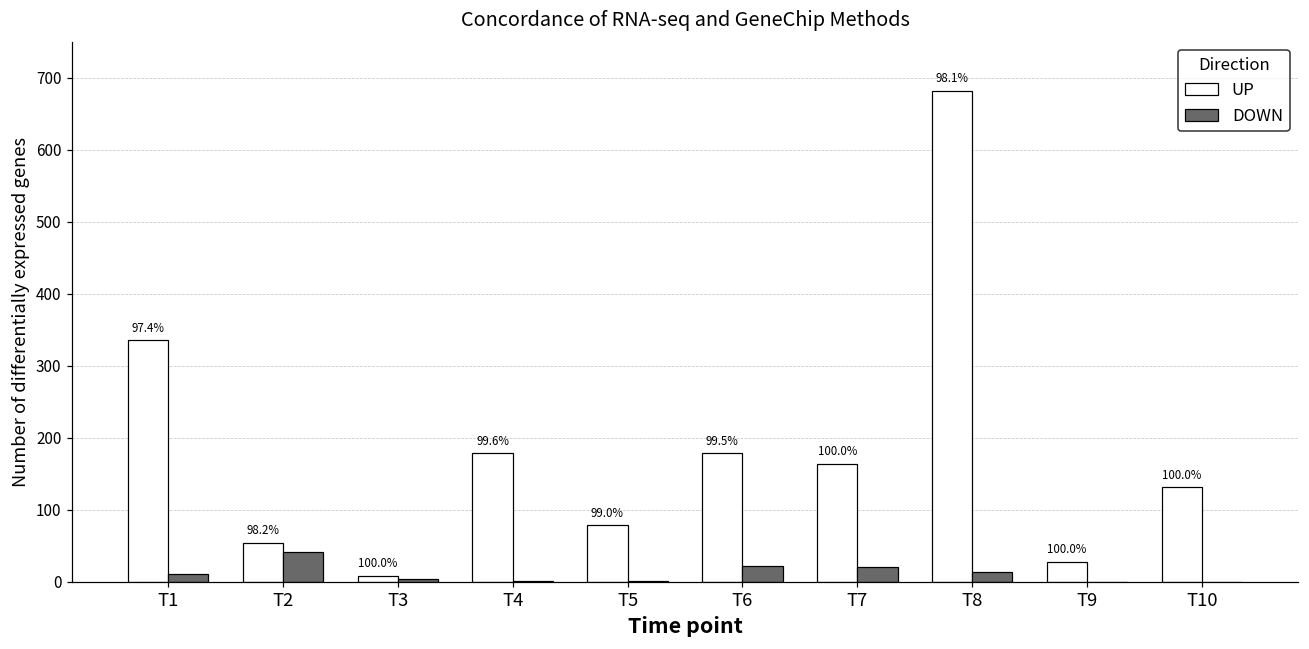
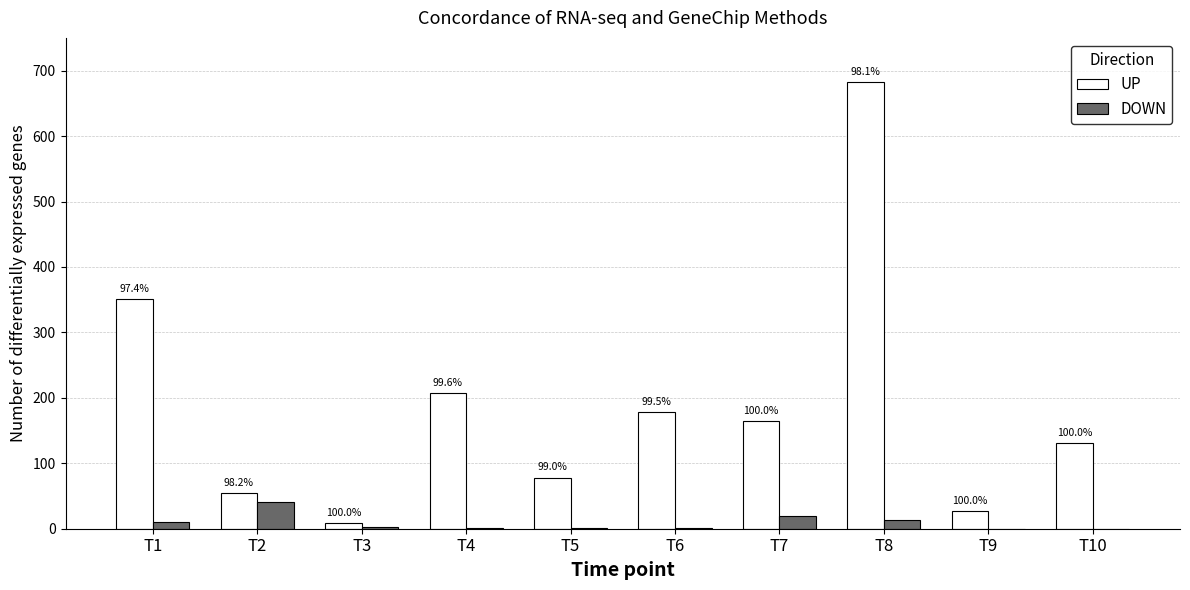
  {
    "UP": {
-     "T1": 340,
-     "T4": 180
+     "T1": 350,
+     "T4": 210
    },
    "DOWN": {
      "T1": 10,
      "T2": 40,
-     "T6": 20,
+     "T6": 0,
      "T7": 20,
      "T8": 10,
      "T9": 0,
      "T10": 0
    }
  }
